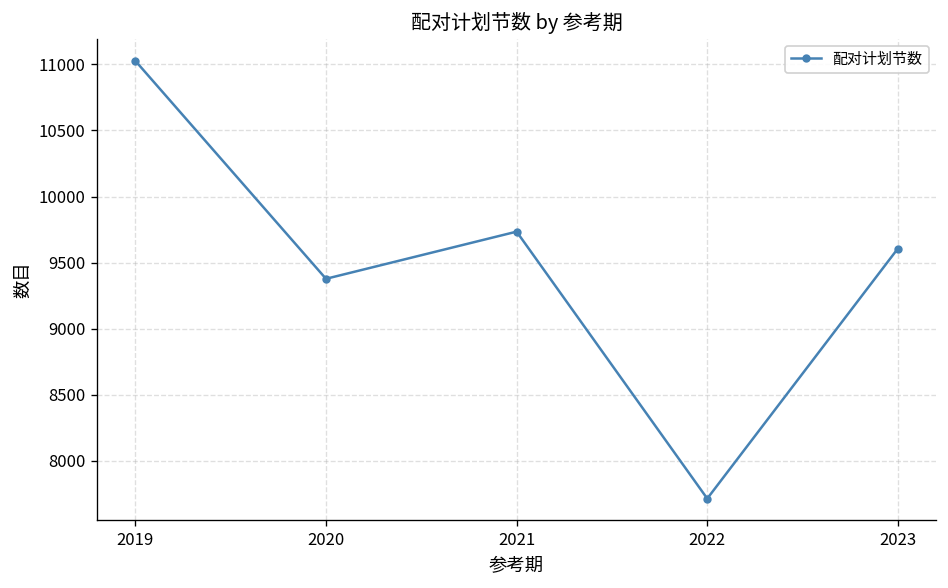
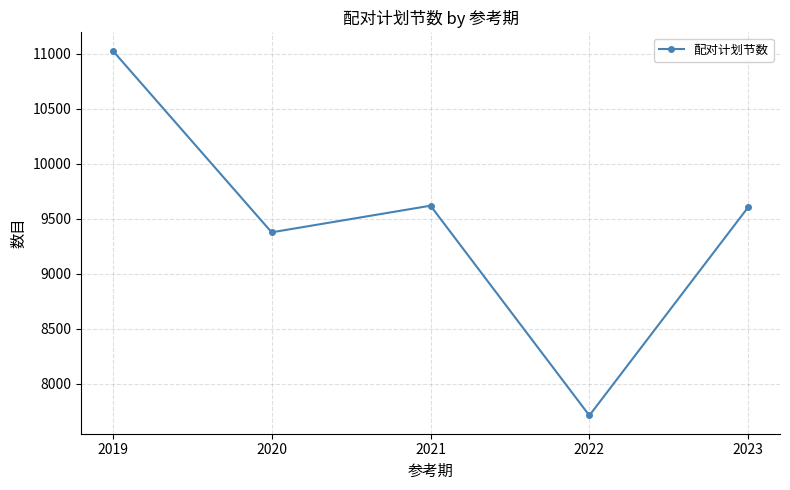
  {
    "2019": 11030,
    "2020": 9380,
-   "2021": 9730,
+   "2021": 9620,
    "2022": 7710,
    "2023": 9610
  }
